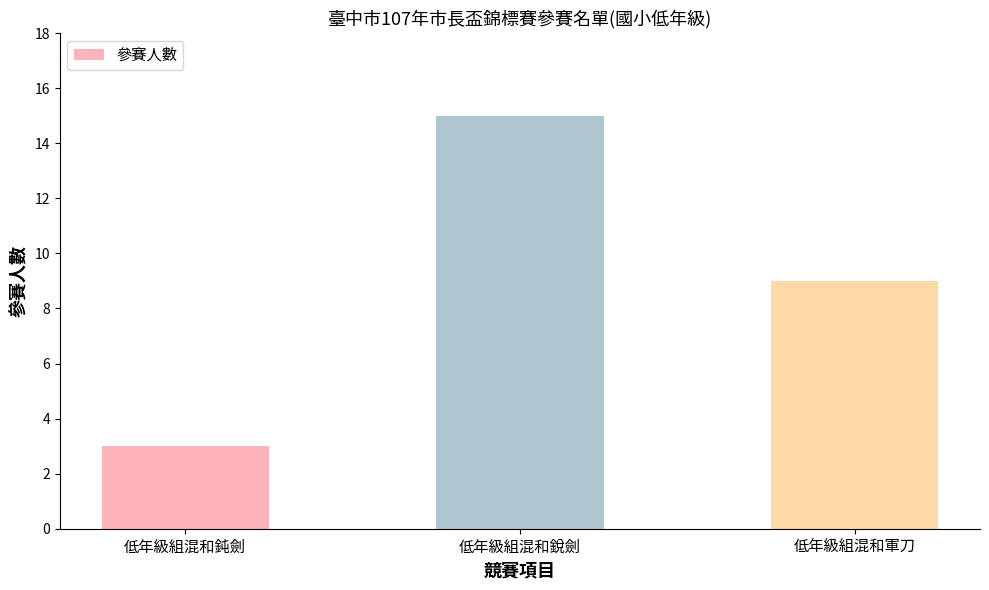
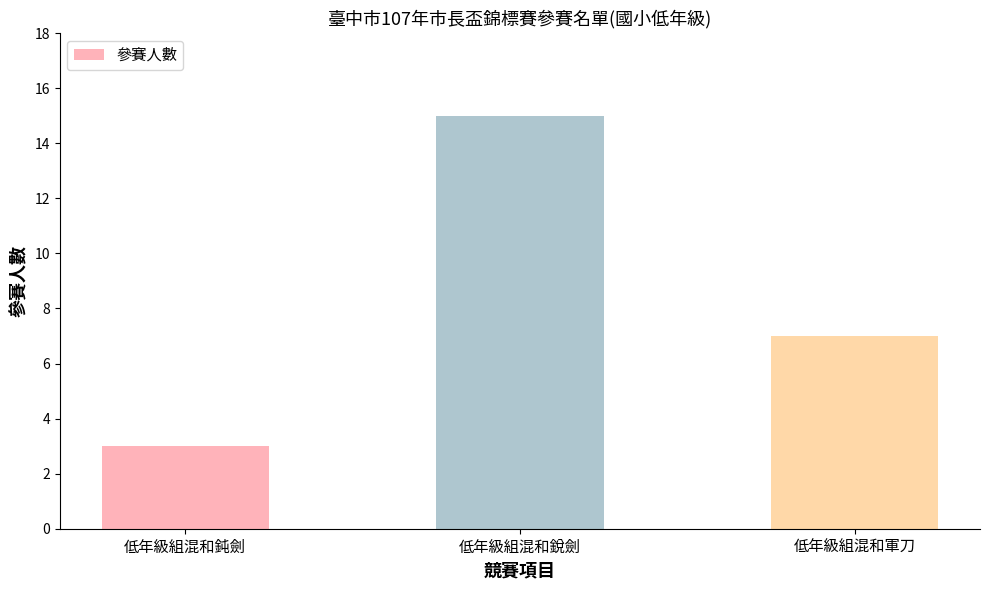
  {
    "低年級組混和鈍劍": 3,
    "低年級組混和銳劍": 15,
-   "低年級組混和軍刀": 9
+   "低年級組混和軍刀": 7
  }
